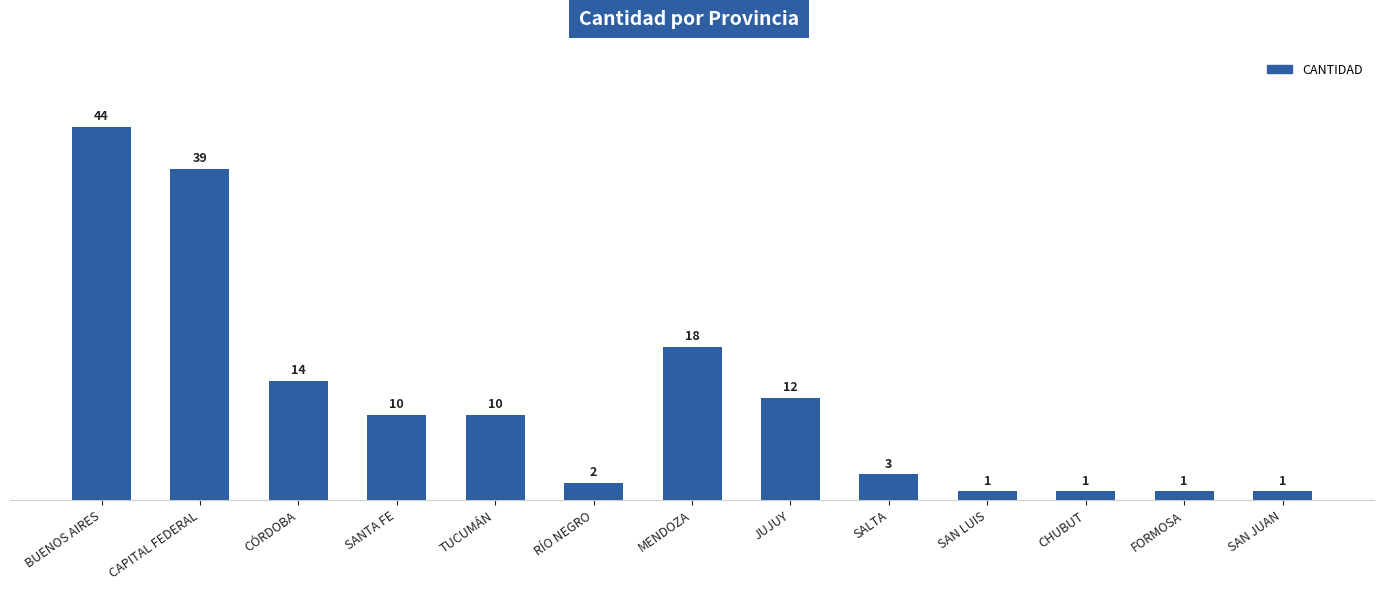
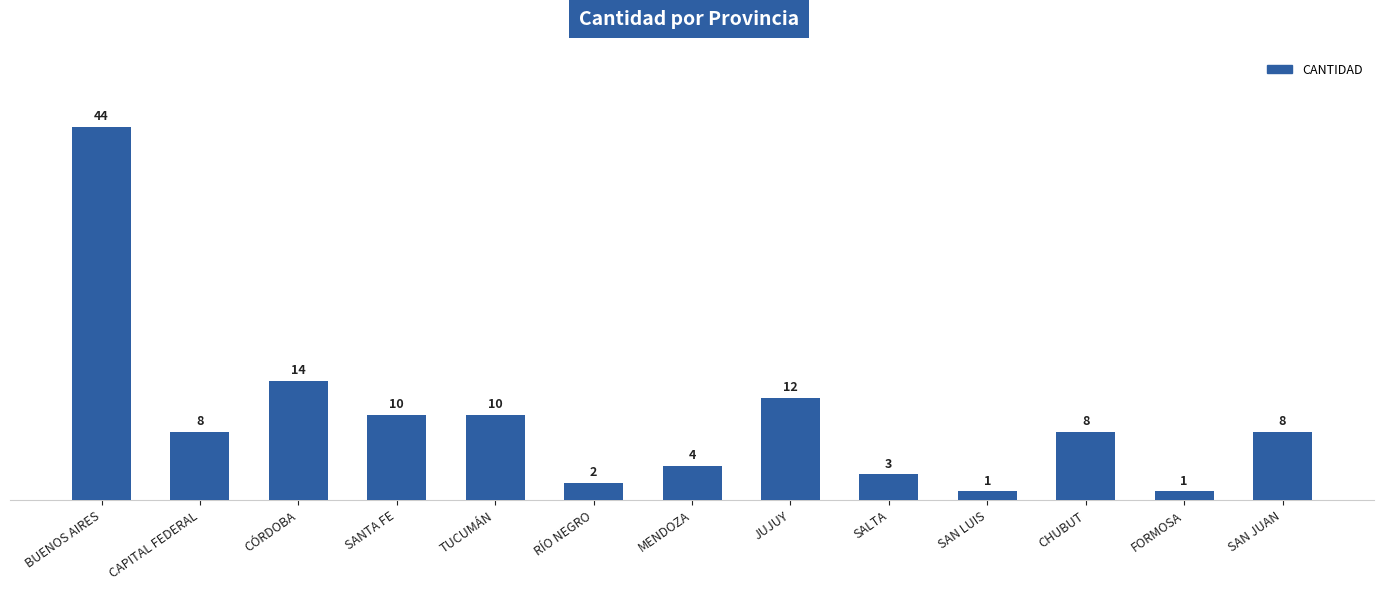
  {
    "BUENOS AIRES": 44,
-   "CAPITAL FEDERAL": 39,
+   "CAPITAL FEDERAL": 8,
    "CÓRDOBA": 14,
    "SANTA FE": 10,
    "TUCUMÁN": 10,
    "RÍO NEGRO": 2,
-   "MENDOZA": 18,
+   "MENDOZA": 4,
    "JUJUY": 12,
    "SALTA": 3,
    "SAN LUIS": 1,
-   "CHUBUT": 1,
+   "CHUBUT": 8,
    "FORMOSA": 1,
-   "SAN JUAN": 1
+   "SAN JUAN": 8
  }
